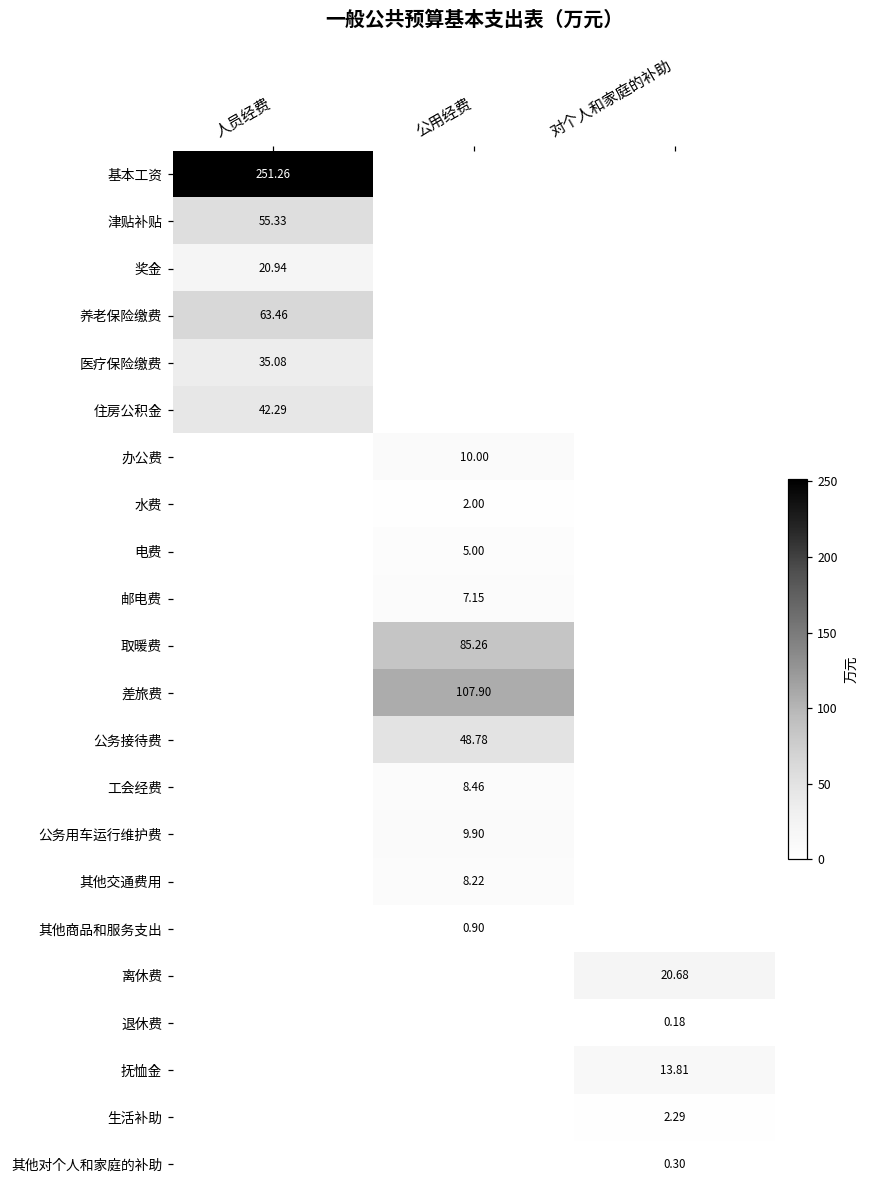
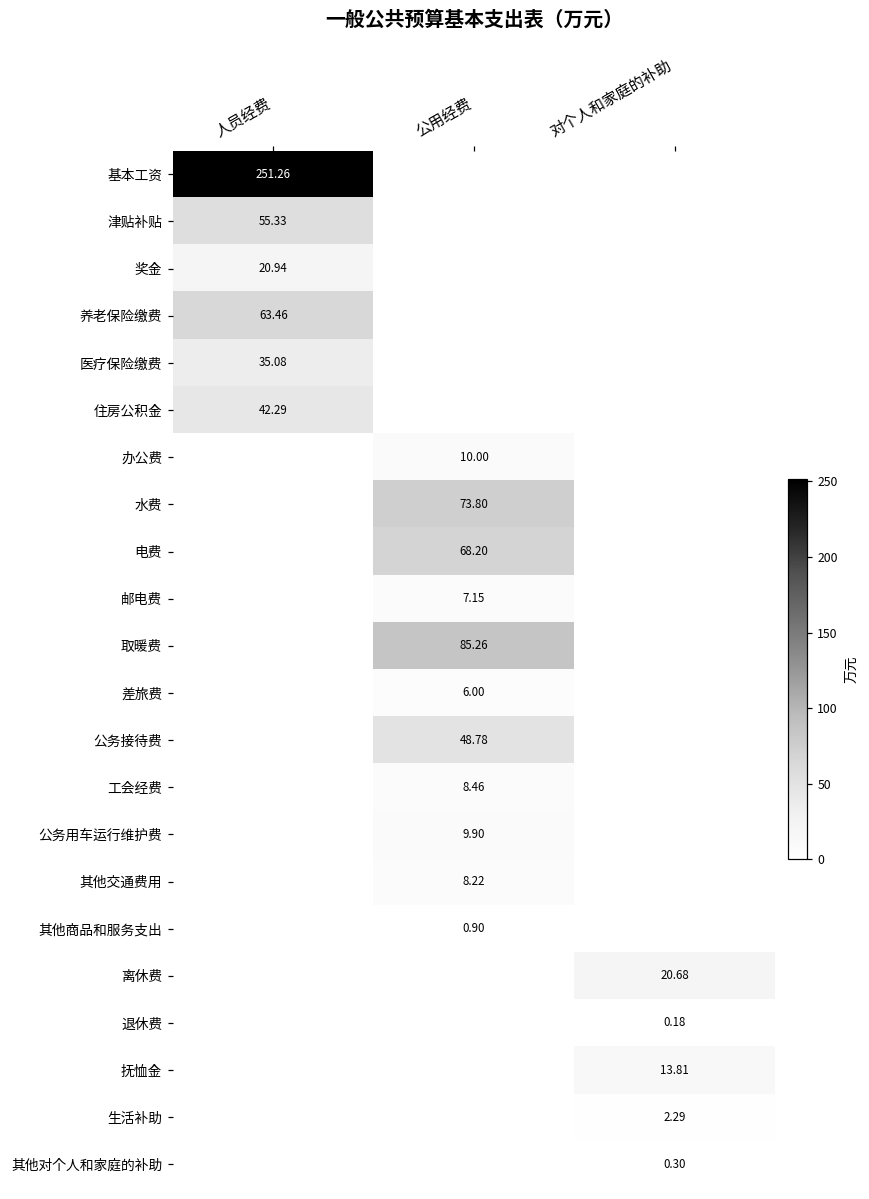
  {
    "基本工资": {
      "人员经费": 251.26
    },
    "津贴补贴": {
      "人员经费": 55.33
    },
    "奖金": {
      "人员经费": 20.94
    },
    "养老保险缴费": {
      "人员经费": 63.46
    },
    "医疗保险缴费": {
      "人员经费": 35.08
    },
    "住房公积金": {
      "人员经费": 42.29
    },
    "办公费": {
      "公用经费": 10.00
    },
    "水费": {
-     "公用经费": 2.00
+     "公用经费": 73.80
    },
    "电费": {
-     "公用经费": 5.00
+     "公用经费": 68.20
    },
    "邮电费": {
      "公用经费": 7.15
    },
    "取暖费": {
      "公用经费": 85.26
    },
    "差旅费": {
-     "公用经费": 107.90
+     "公用经费": 6.00
    },
    "公务接待费": {
      "公用经费": 48.78
    },
    "工会经费": {
      "公用经费": 8.46
    },
    "公务用车运行维护费": {
      "公用经费": 9.90
    },
    "其他交通费用": {
      "公用经费": 8.22
    },
    "其他商品和服务支出": {
      "公用经费": 0.90
    },
    "离休费": {
      "对个人和家庭的补助": 20.68
    },
    "退休费": {
      "对个人和家庭的补助": 0.18
    },
    "抚恤金": {
      "对个人和家庭的补助": 13.81
    },
    "生活补助": {
      "对个人和家庭的补助": 2.29
    },
    "其他对个人和家庭的补助": {
      "对个人和家庭的补助": 0.30
    }
  }
